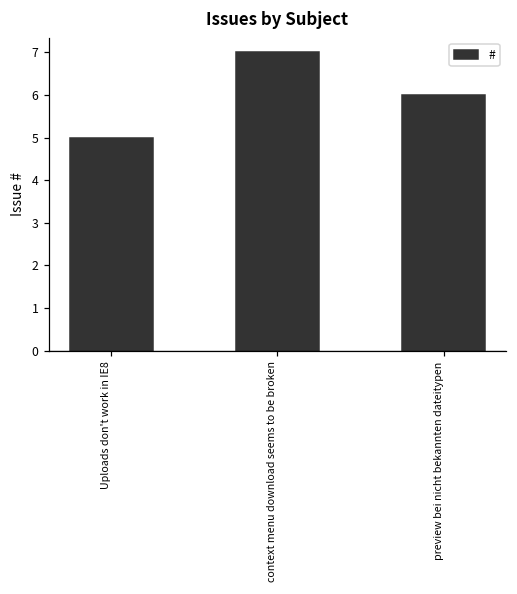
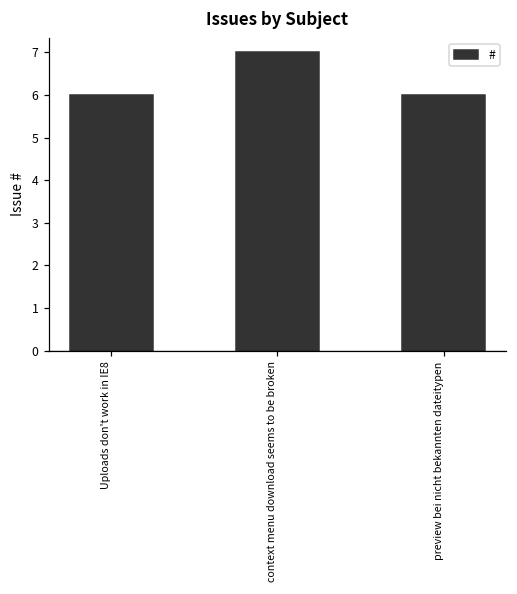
  {
-   "Uploads don't work in IE8": 5,
+   "Uploads don't work in IE8": 6,
    "context menu download seems to be broken": 7,
    "preview bei nicht bekannten dateitypen": 6
  }
